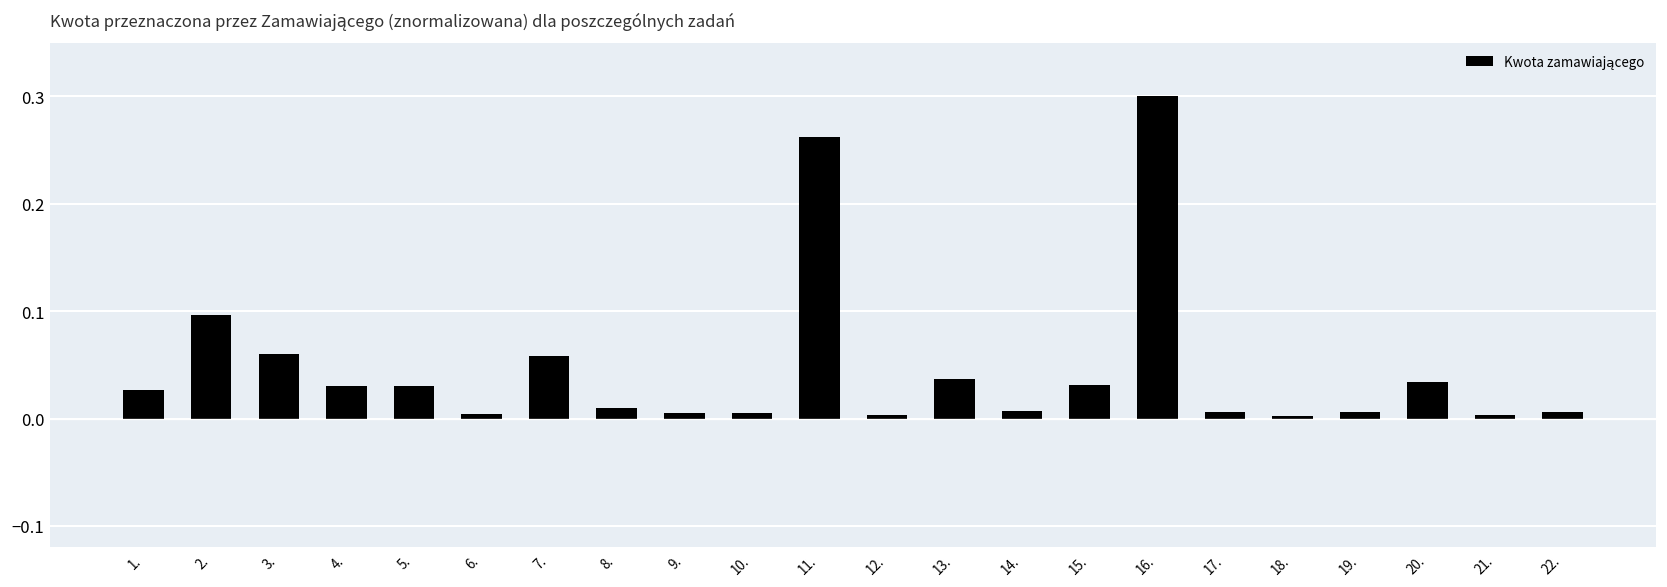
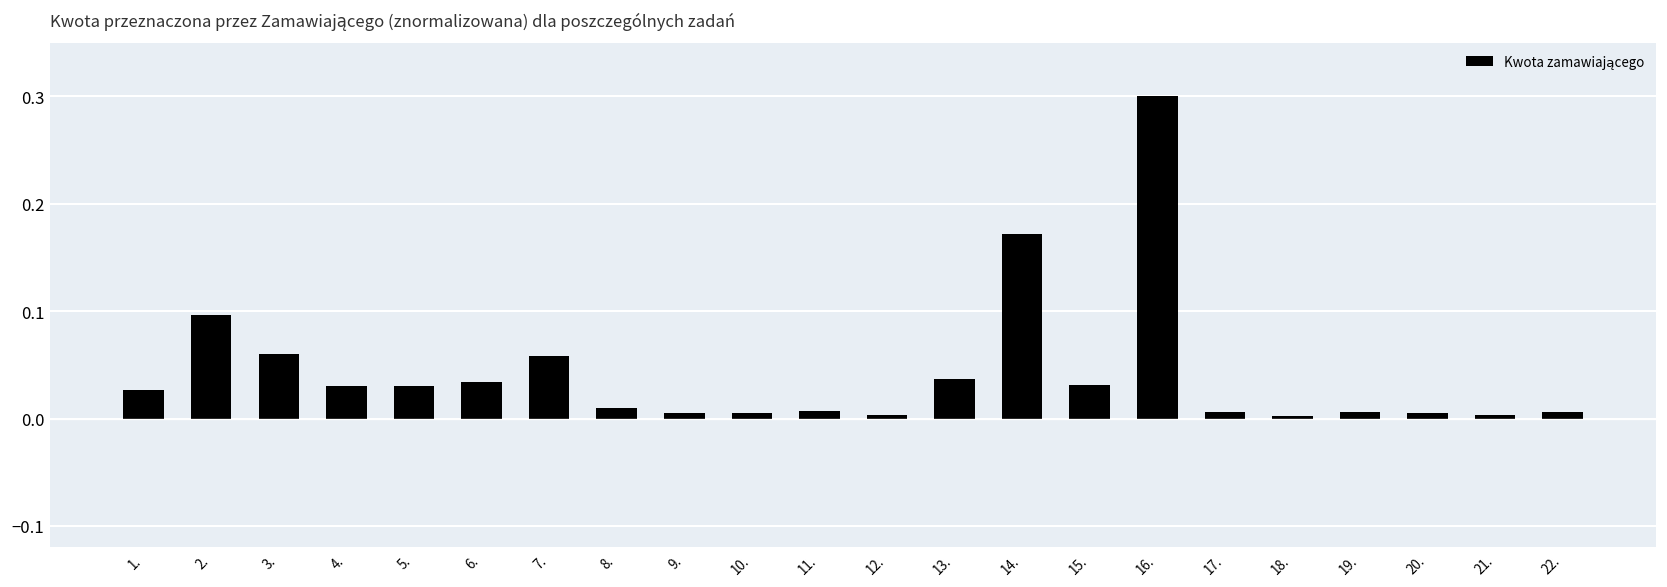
  {
    "1.": 0.03,
    "2.": 0.10,
    "3.": 0.06,
    "4.": 0.03,
    "5.": 0.03,
-   "6.": 0.00,
+   "6.": 0.03,
    "7.": 0.06,
    "8.": 0.01,
    "9.": 0.01,
    "10.": 0.01,
-   "11.": 0.26,
+   "11.": 0.01,
    "12.": 0.00,
    "13.": 0.04,
-   "14.": 0.01,
+   "14.": 0.17,
    "15.": 0.03,
    "16.": 0.30,
    "17.": 0.01,
    "19.": 0.01,
-   "20.": 0.03,
+   "20.": 0.01,
    "21.": 0.00,
    "22.": 0.01
  }
